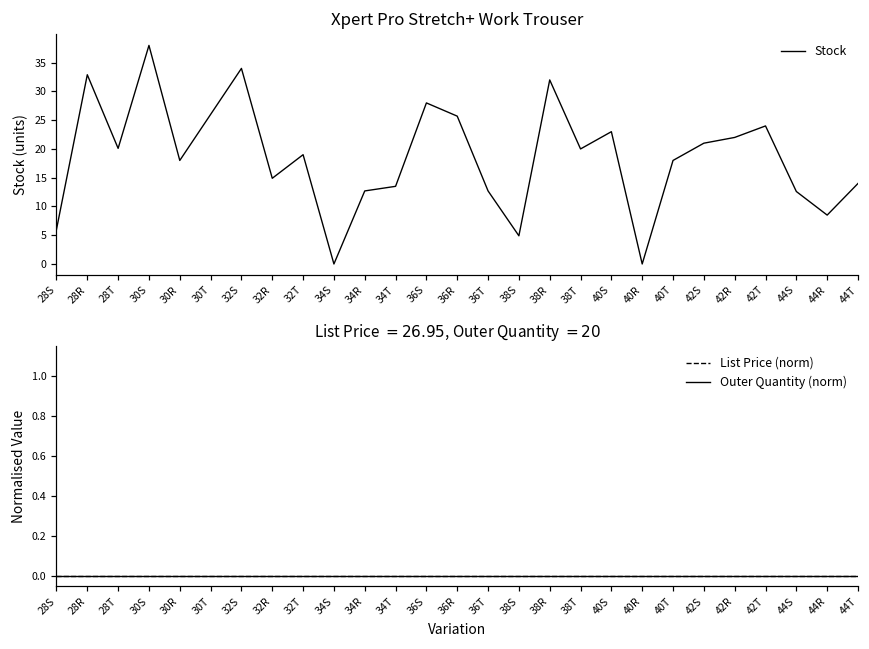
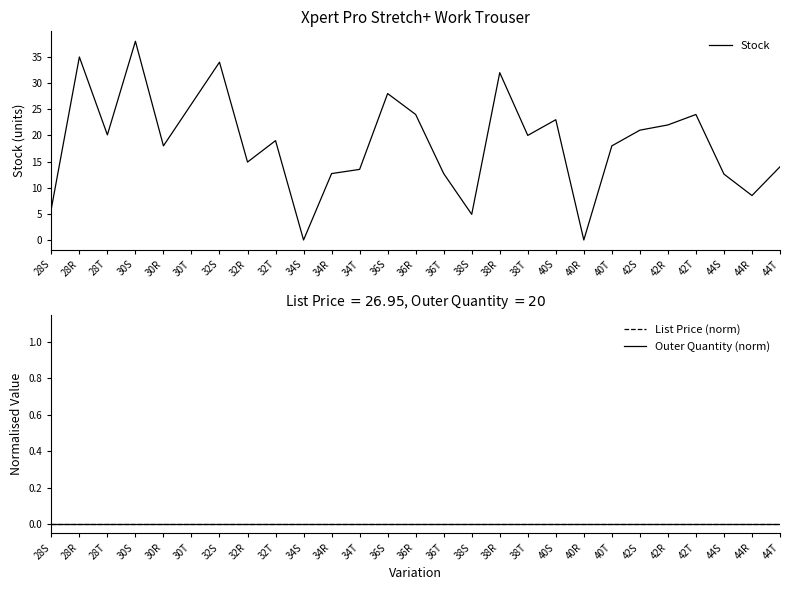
  {
    "Xpert Pro Stretch+ Work Trouser": {
      "28S": 6,
-     "28R": 33,
+     "28R": 35,
      "28T": 20,
      "30S": 38,
      "30R": 18,
      "30T": 26,
      "32S": 34,
      "32R": 15,
      "32T": 19,
      "34S": 0,
      "34R": 13,
      "34T": 14,
      "36S": 28,
-     "36R": 26,
+     "36R": 24,
      "36T": 13,
      "38S": 5,
      "38R": 32,
      "38T": 20,
      "40S": 23,
      "40R": 0,
      "40T": 18,
      "42S": 21,
      "42R": 22,
      "42T": 24,
      "44S": 13,
      "44R": 9,
      "44T": 14
    }
  }
